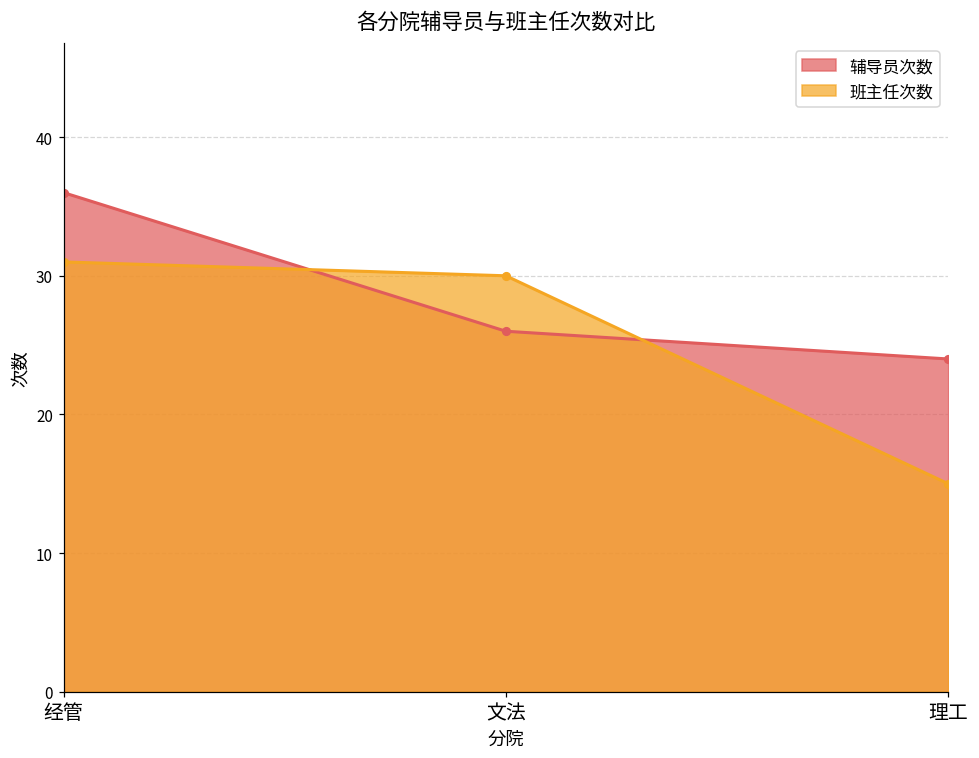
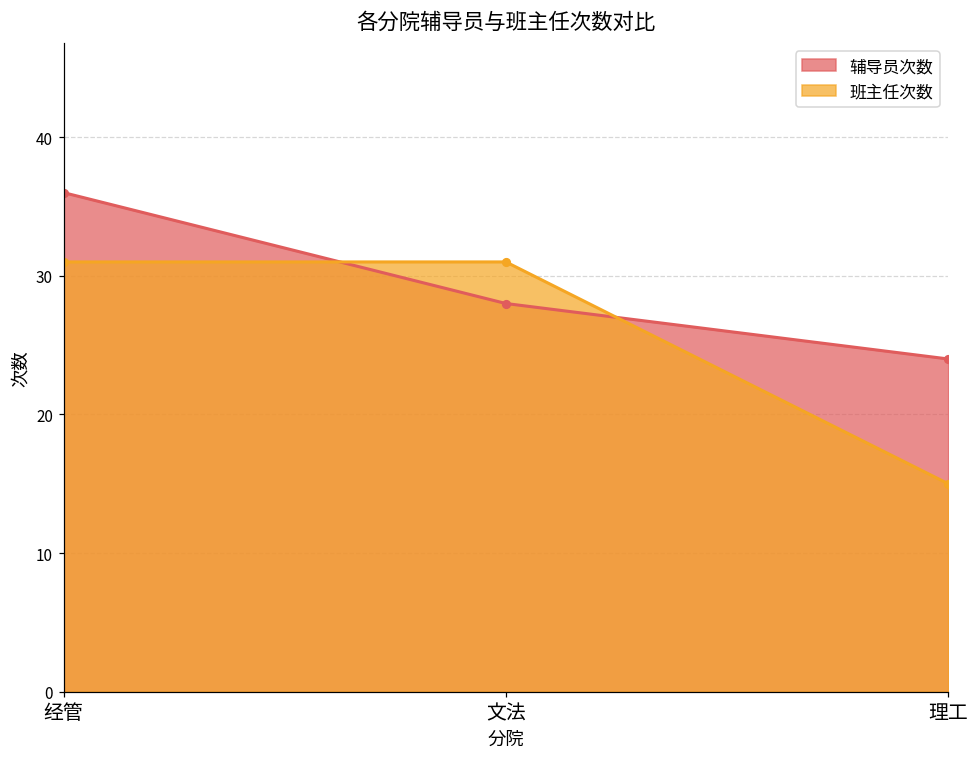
  {
    "辅导员次数": {
      "经管": 36,
-     "文法": 26,
+     "文法": 28,
      "理工": 24
    },
    "班主任次数": {
      "经管": 31,
-     "文法": 30,
+     "文法": 31,
      "理工": 15
    }
  }
